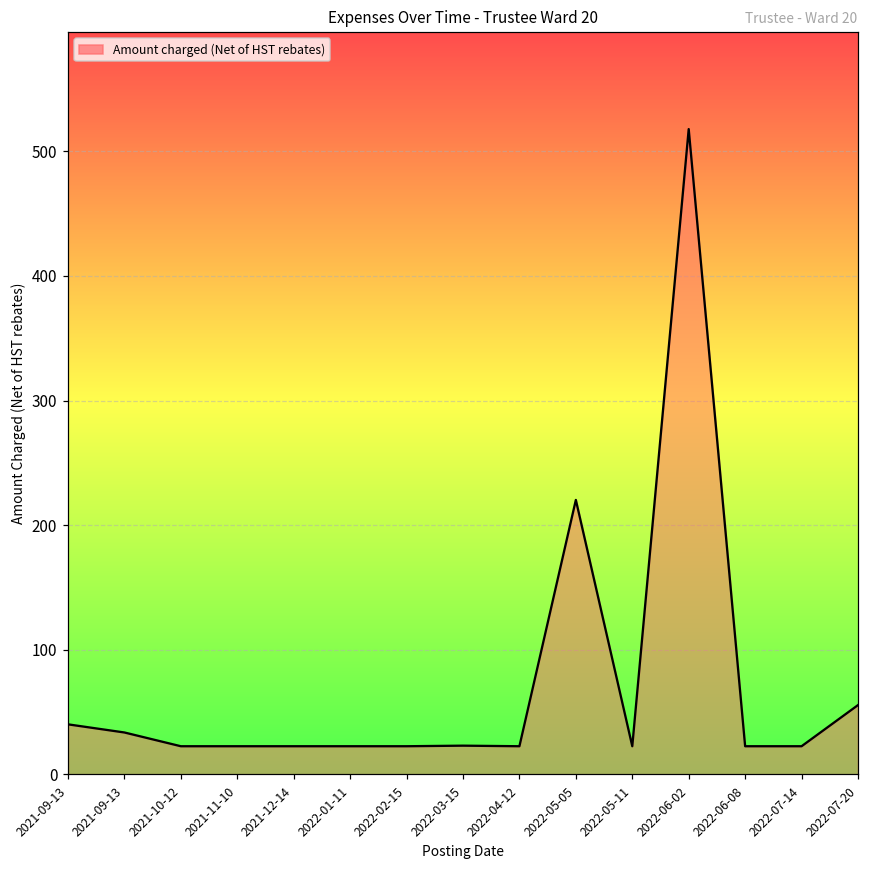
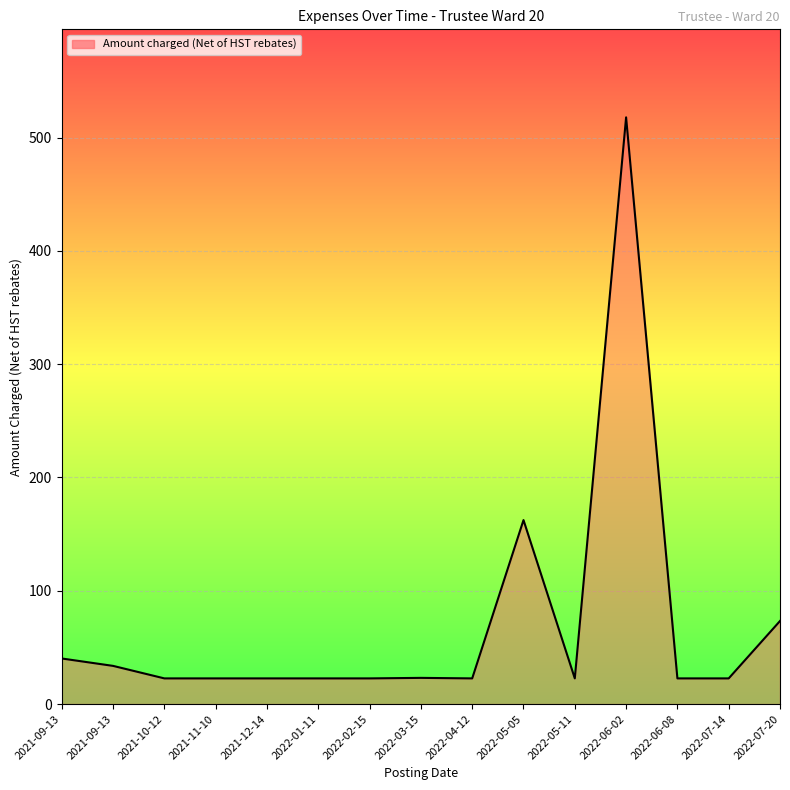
  {
    "2021-10-12": 23,
    "2021-11-10": 23,
    "2021-12-14": 23,
    "2022-01-11": 23,
    "2022-02-15": 23,
    "2022-03-15": 23,
    "2022-04-12": 23,
-   "2022-05-05": 220,
+   "2022-05-05": 162,
    "2022-05-11": 23,
    "2022-06-02": 518,
    "2022-06-08": 23,
    "2022-07-14": 23,
-   "2022-07-20": 56
+   "2022-07-20": 73
  }
